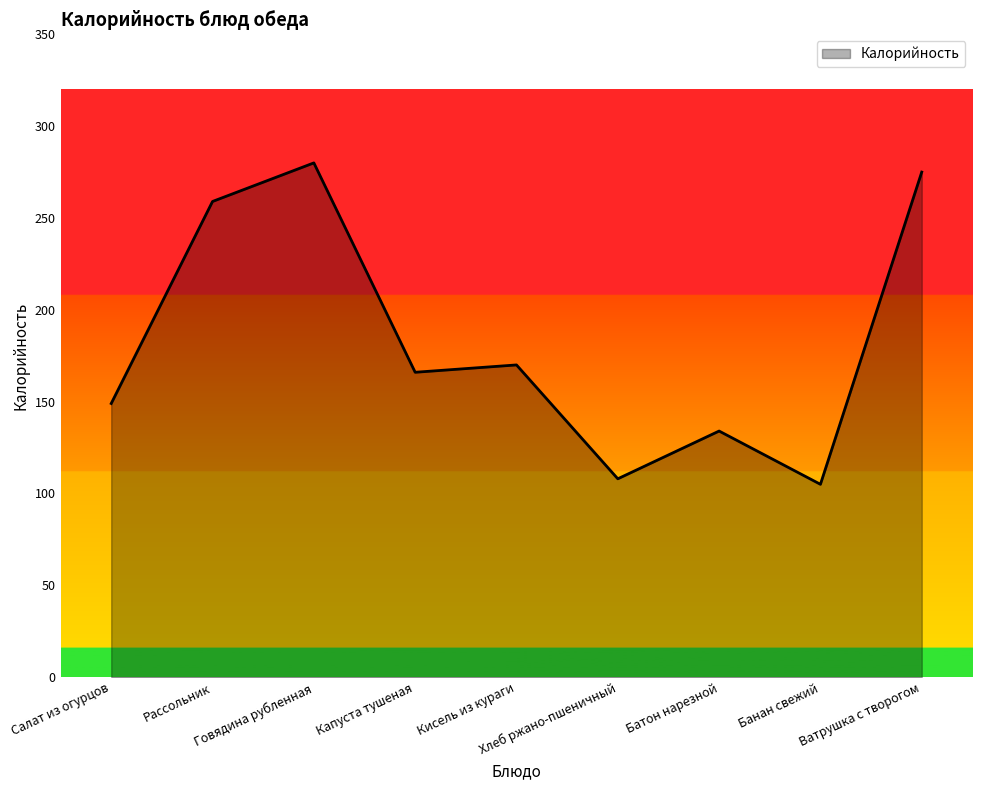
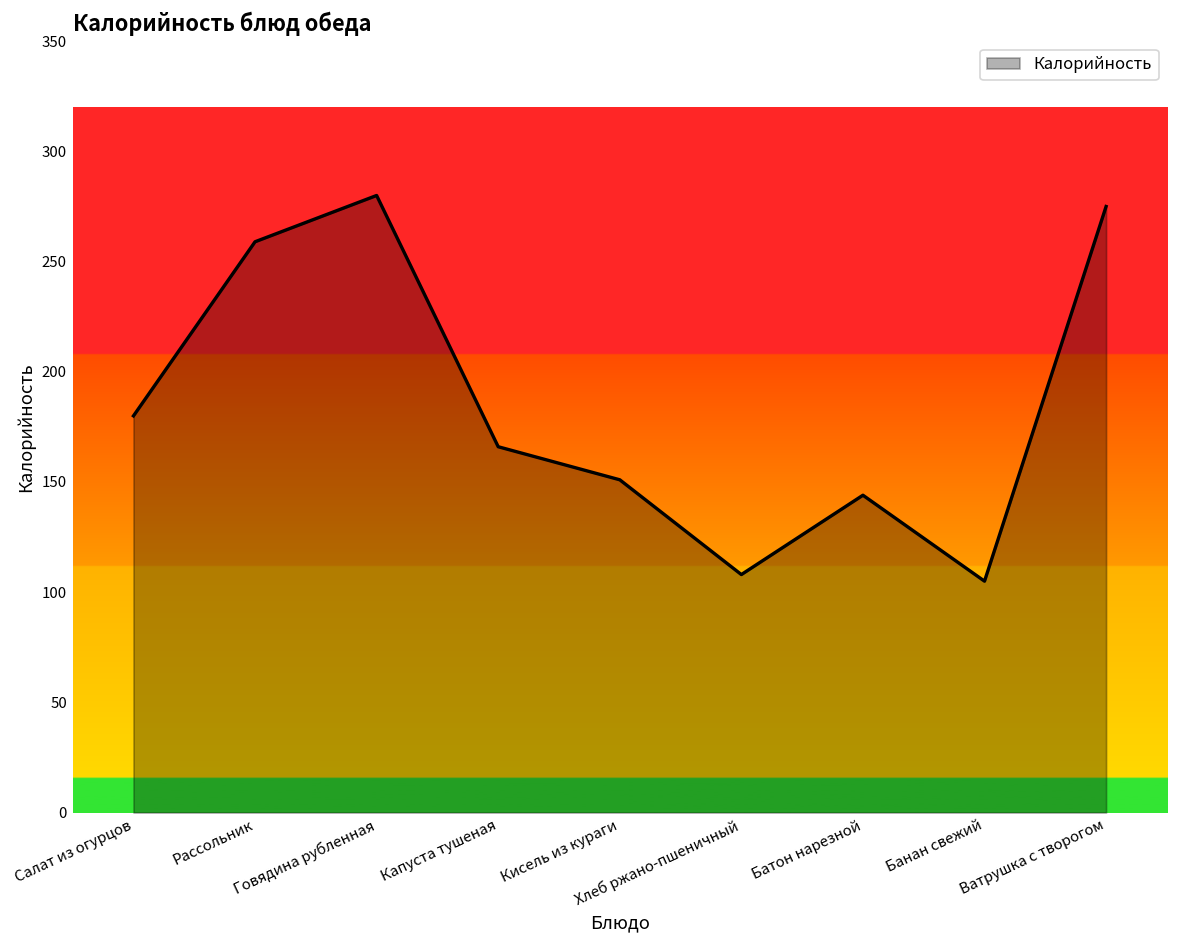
  {
-   "Салат из огурцов": 149,
+   "Салат из огурцов": 180,
    "Рассольник": 259,
    "Говядина рубленная": 280,
    "Капуста тушеная": 166,
-   "Кисель из кураги": 170,
+   "Кисель из кураги": 151,
    "Хлеб ржано-пшеничный": 108,
-   "Батон нарезной": 134,
+   "Батон нарезной": 144,
    "Банан свежий": 105,
    "Ватрушка с творогом": 275
  }
